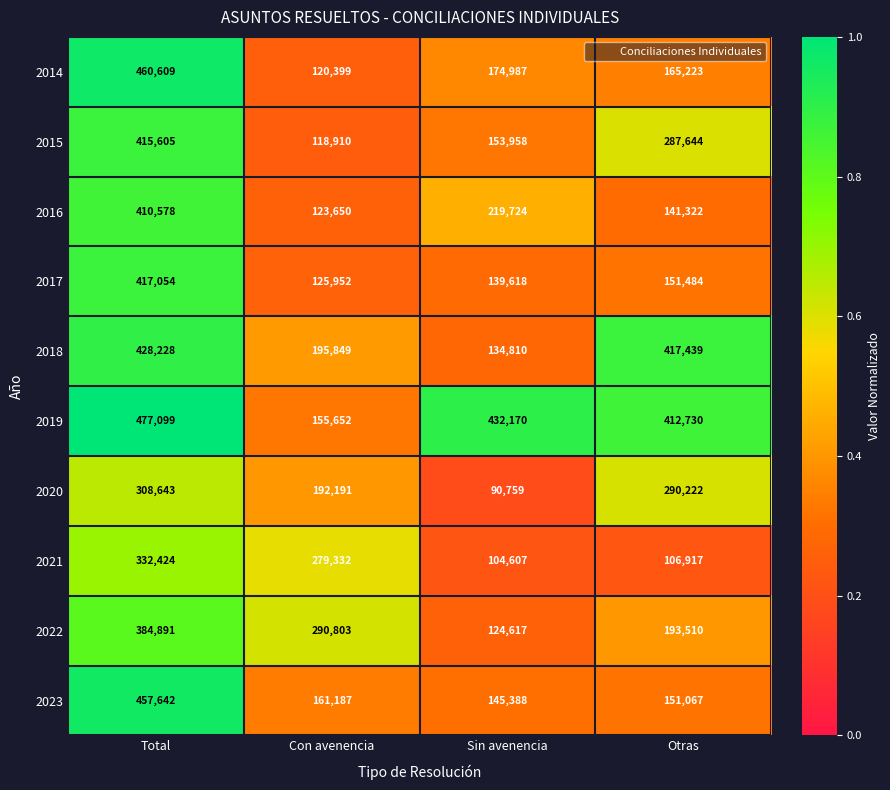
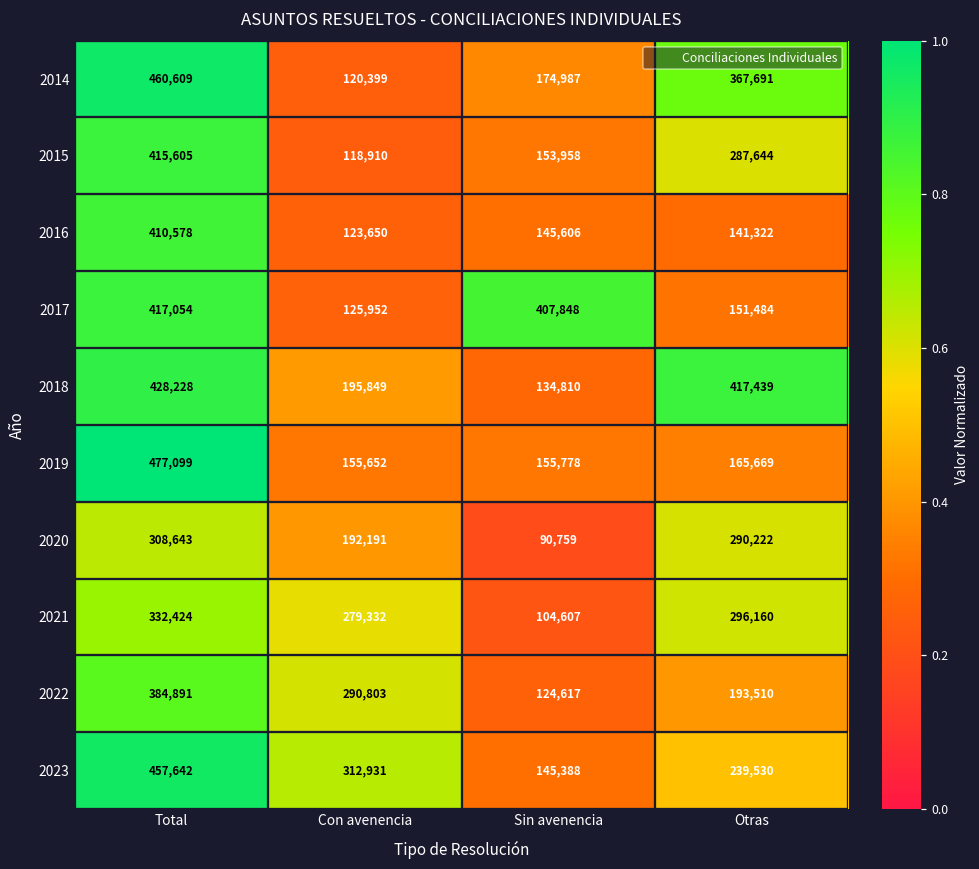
  {
    "2014": {
      "Total": "460,609",
      "Con avenencia": "120,399",
      "Sin avenencia": "174,987",
-     "Otras": "165,223"
+     "Otras": "367,691"
    },
    "2015": {
      "Total": "415,605",
      "Con avenencia": "118,910",
      "Sin avenencia": "153,958",
      "Otras": "287,644"
    },
    "2016": {
      "Total": "410,578",
      "Con avenencia": "123,650",
-     "Sin avenencia": "219,724",
+     "Sin avenencia": "145,606",
      "Otras": "141,322"
    },
    "2017": {
      "Total": "417,054",
      "Con avenencia": "125,952",
-     "Sin avenencia": "139,618",
+     "Sin avenencia": "407,848",
      "Otras": "151,484"
    },
    "2018": {
      "Total": "428,228",
      "Con avenencia": "195,849",
      "Sin avenencia": "134,810",
      "Otras": "417,439"
    },
    "2019": {
      "Total": "477,099",
      "Con avenencia": "155,652",
-     "Sin avenencia": "432,170",
-     "Otras": "412,730"
+     "Sin avenencia": "155,778",
+     "Otras": "165,669"
    },
    "2020": {
      "Total": "308,643",
      "Con avenencia": "192,191",
      "Sin avenencia": "90,759",
      "Otras": "290,222"
    },
    "2021": {
      "Total": "332,424",
      "Con avenencia": "279,332",
      "Sin avenencia": "104,607",
-     "Otras": "106,917"
+     "Otras": "296,160"
    },
    "2022": {
      "Total": "384,891",
      "Con avenencia": "290,803",
      "Sin avenencia": "124,617",
      "Otras": "193,510"
    },
    "2023": {
      "Total": "457,642",
-     "Con avenencia": "161,187",
+     "Con avenencia": "312,931",
      "Sin avenencia": "145,388",
-     "Otras": "151,067"
+     "Otras": "239,530"
    }
  }
